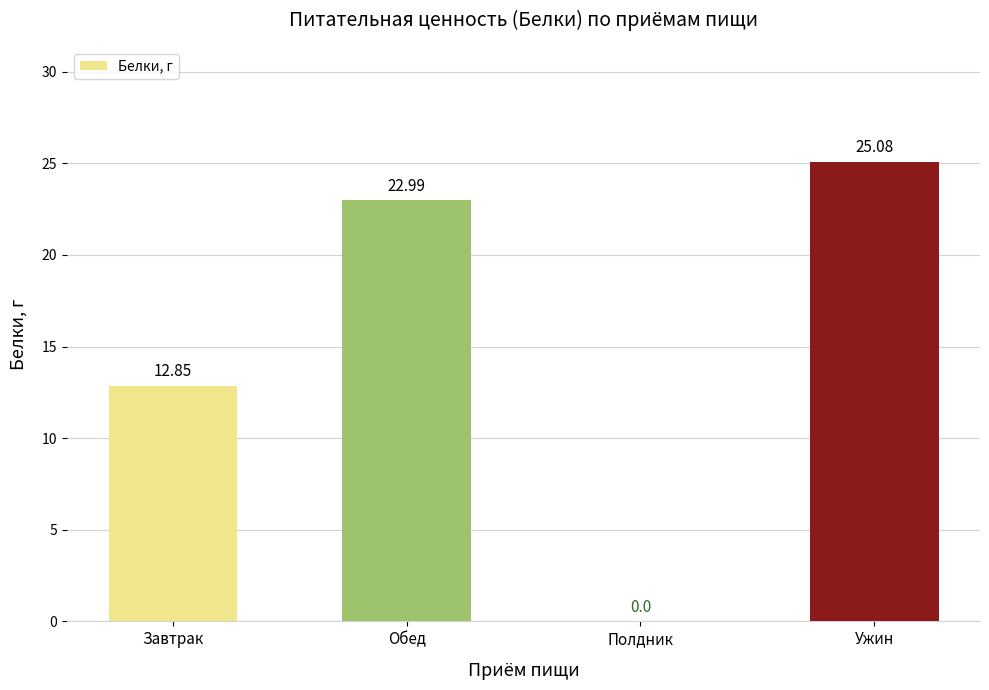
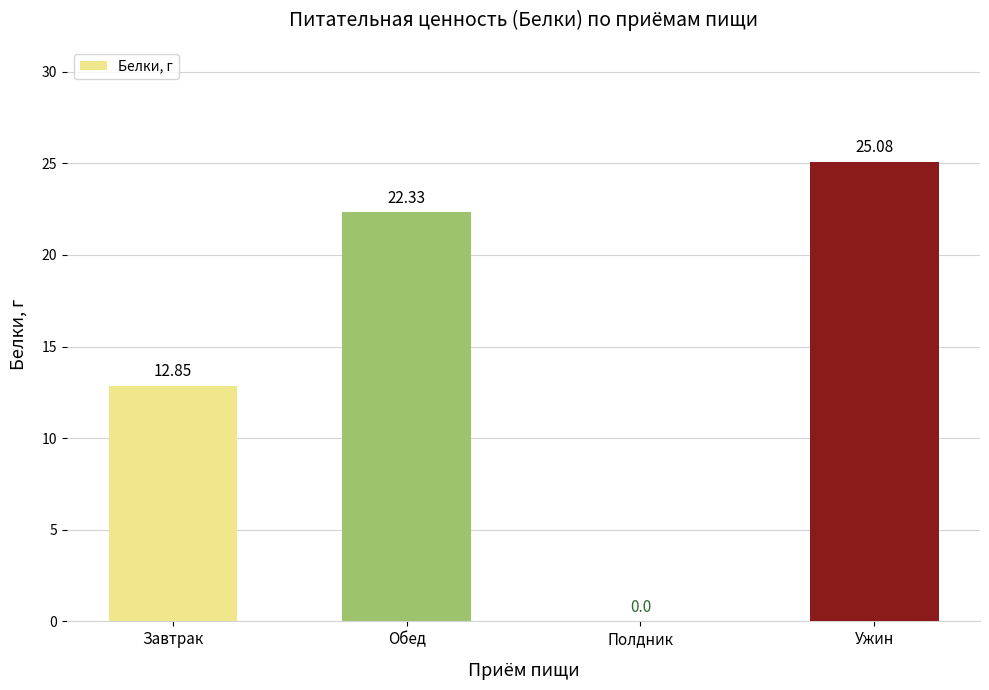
  {
    "Завтрак": 12.85,
-   "Обед": 22.99,
+   "Обед": 22.33,
    "Полдник": 0.0,
    "Ужин": 25.08
  }
